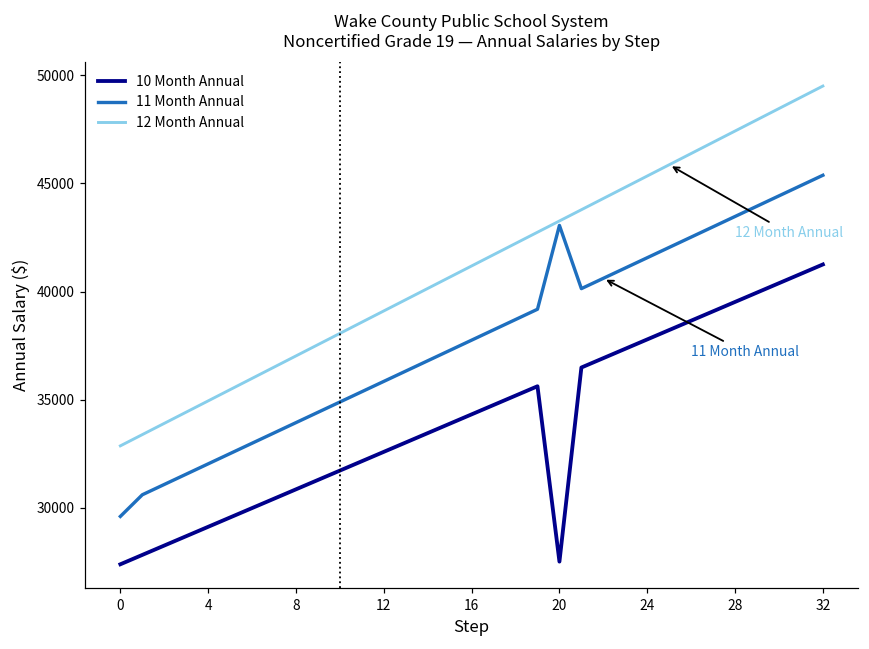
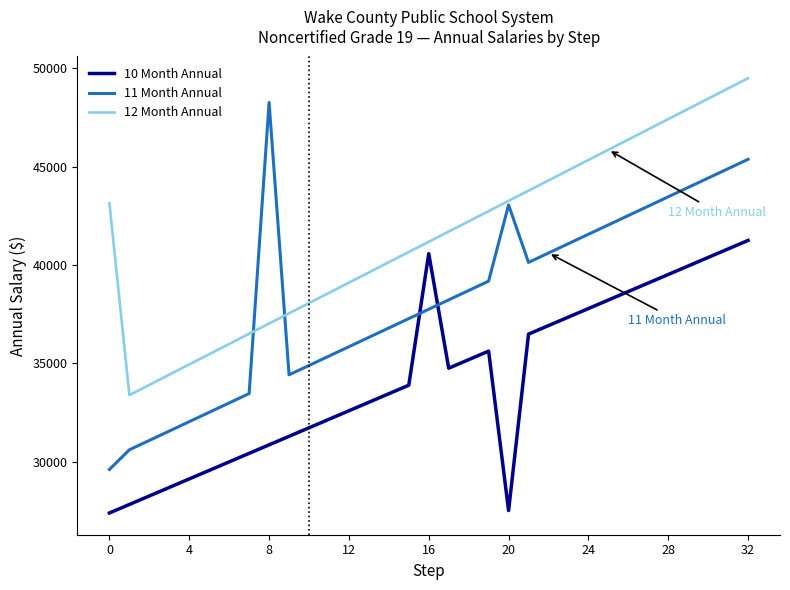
  {
    "10 Month Annual": {
      "0": 27400,
      "4": 29100,
      "8": 30900,
      "12": 32600,
-     "16": 34300,
+     "16": 40600,
      "20": 27500,
      "32": 41300
    },
    "11 Month Annual": {
      "0": 29600,
      "4": 32000,
-     "8": 33900,
+     "8": 48300,
      "12": 35800,
      "16": 37800,
      "20": 43100,
      "24": 41600
    },
    "12 Month Annual": {
-     "0": 32900,
+     "0": 43100,
      "4": 34900,
      "8": 37000,
      "12": 39100,
      "16": 41200,
      "20": 43300,
      "24": 45300,
      "28": 47400,
      "32": 49500
    }
  }
